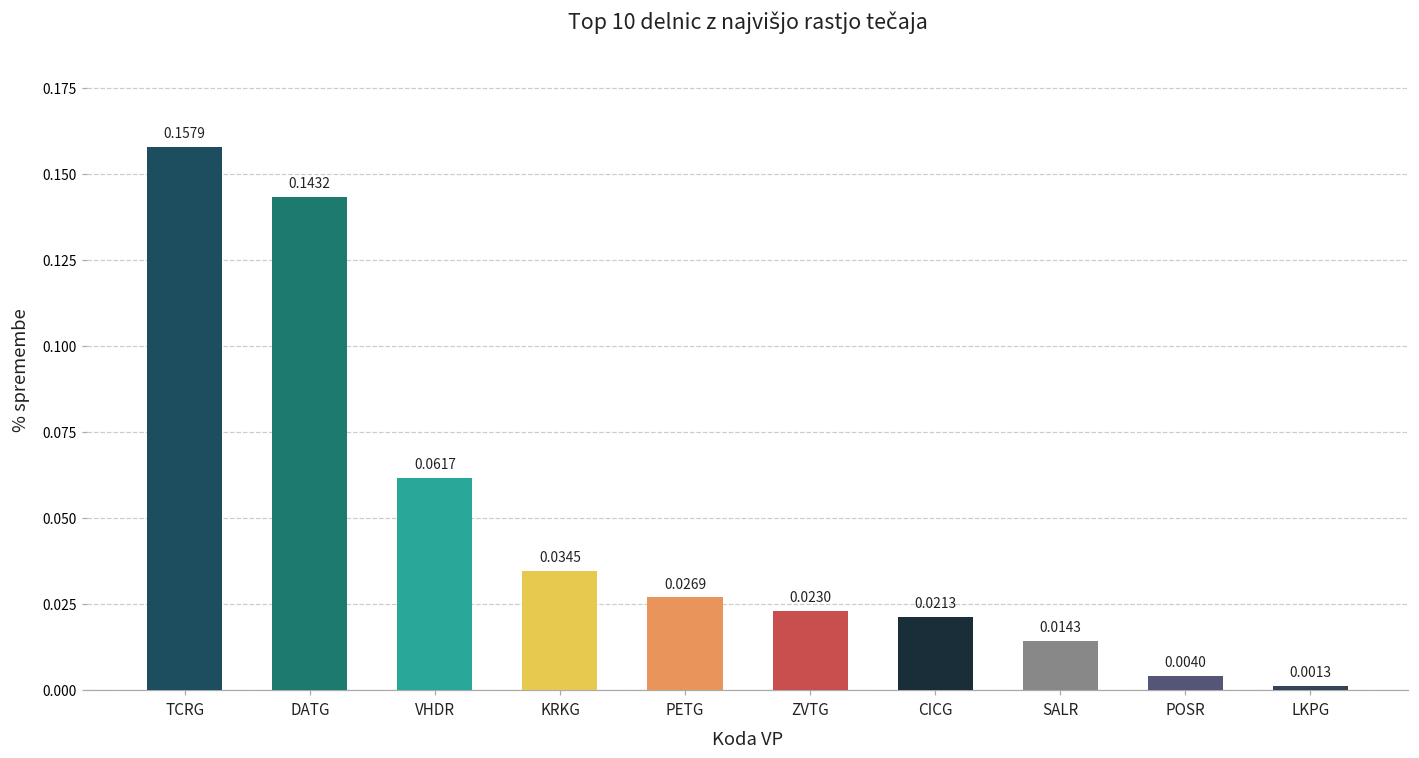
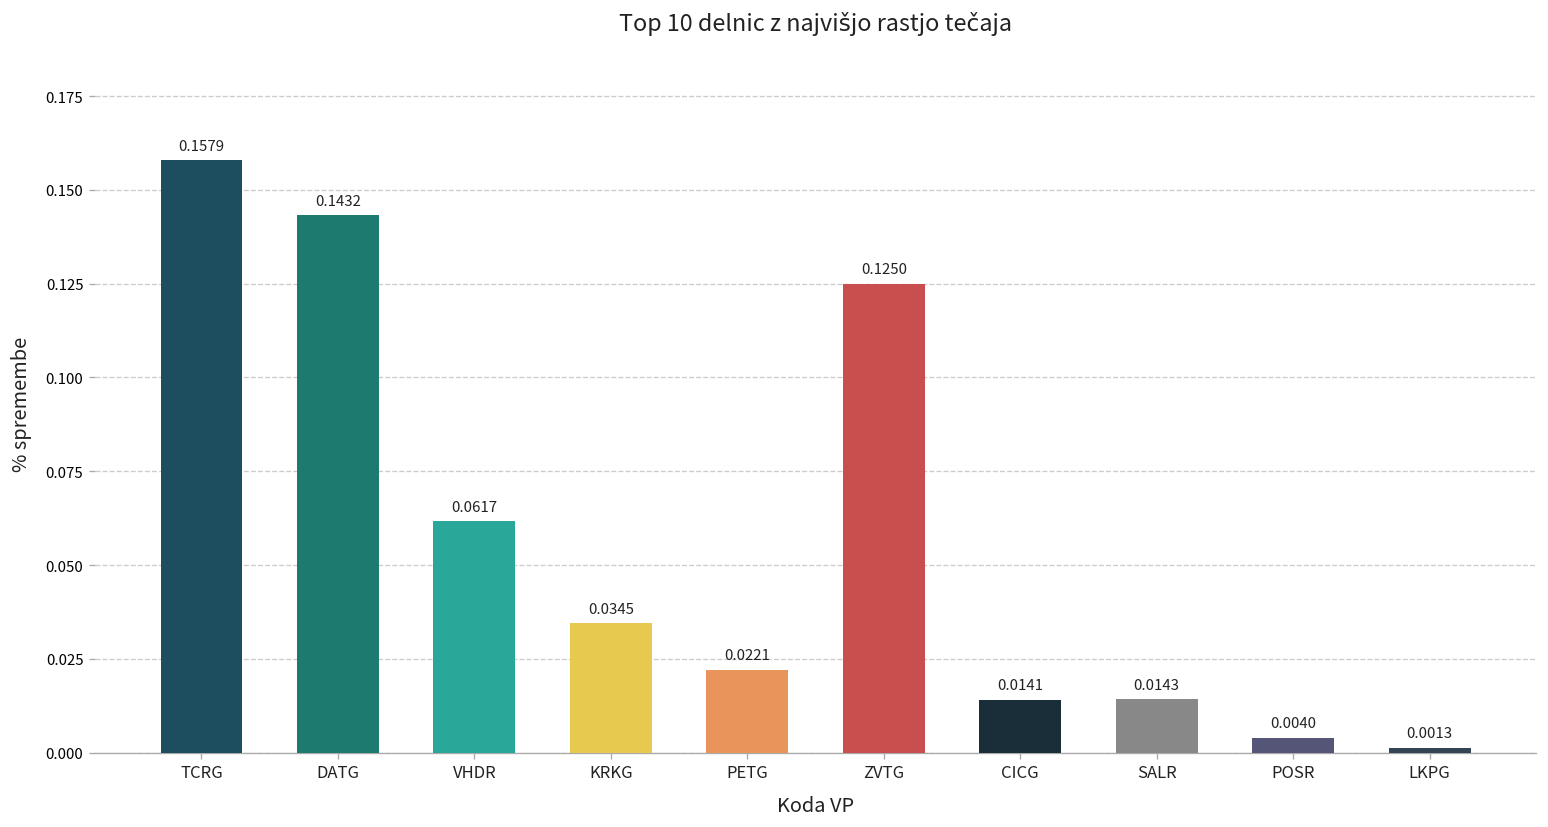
  {
    "TCRG": 0.1579,
    "DATG": 0.1432,
    "VHDR": 0.0617,
    "KRKG": 0.0345,
-   "PETG": 0.0269,
-   "ZVTG": 0.0230,
-   "CICG": 0.0213,
+   "PETG": 0.0221,
+   "ZVTG": 0.1250,
+   "CICG": 0.0141,
    "SALR": 0.0143,
    "POSR": 0.0040,
    "LKPG": 0.0013
  }
